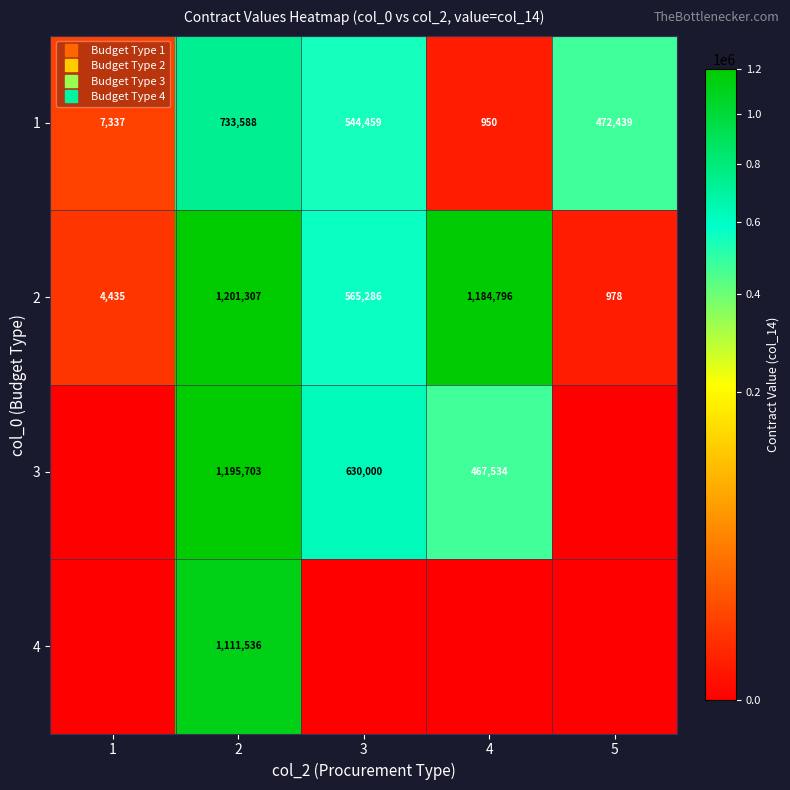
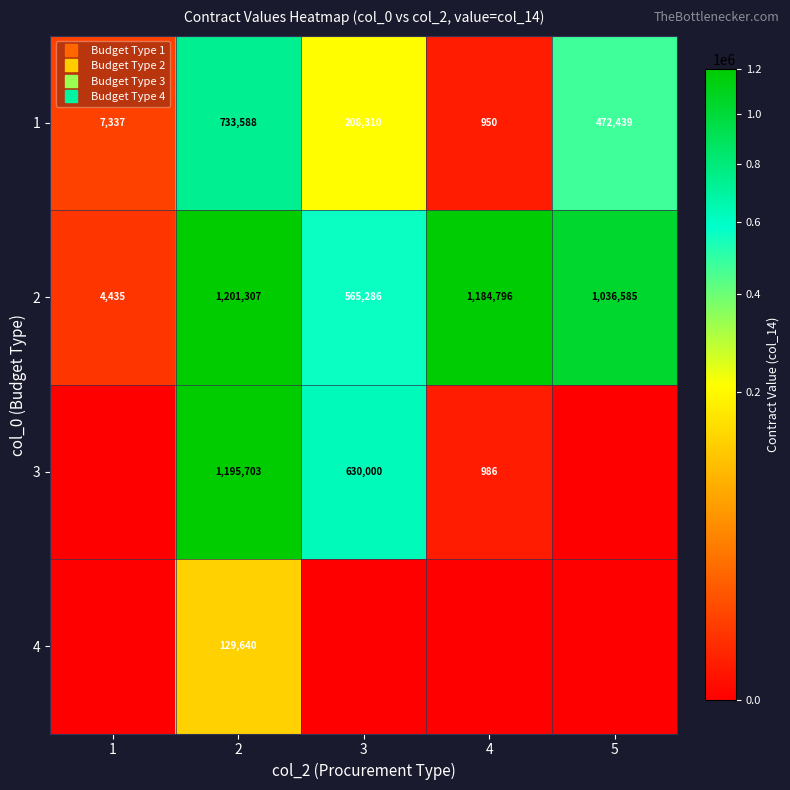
  {
    "1": {
      "1": "7,337",
      "2": "733,588",
-     "3": "544,459",
+     "3": "208,310",
      "4": "950",
      "5": "472,439"
    },
    "2": {
      "1": "4,435",
      "2": "1,201,307",
      "3": "565,286",
      "4": "1,184,796",
-     "5": "978"
+     "5": "1,036,585"
    },
    "3": {
      "2": "1,195,703",
      "3": "630,000",
-     "4": "467,534"
+     "4": "986"
    },
    "4": {
-     "2": "1,111,536"
+     "2": "129,640"
    }
  }
